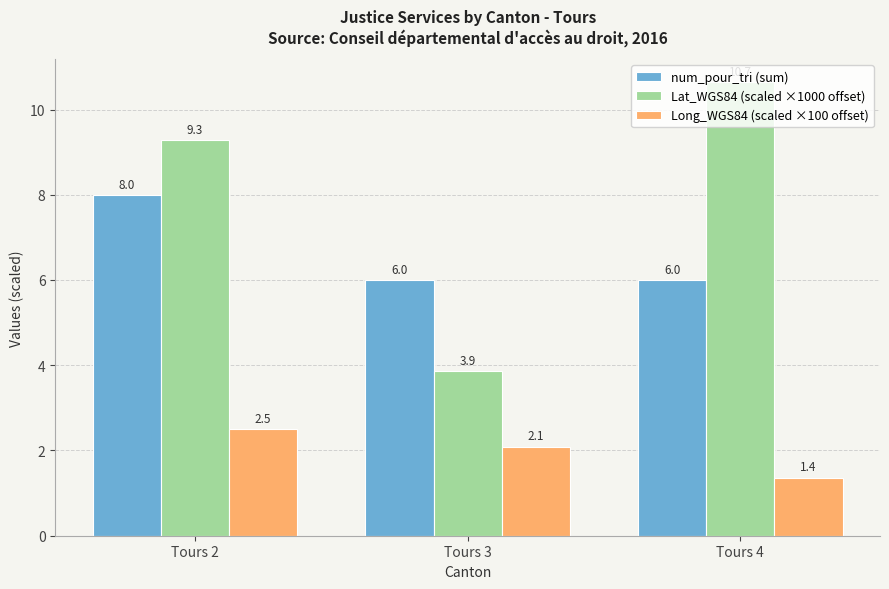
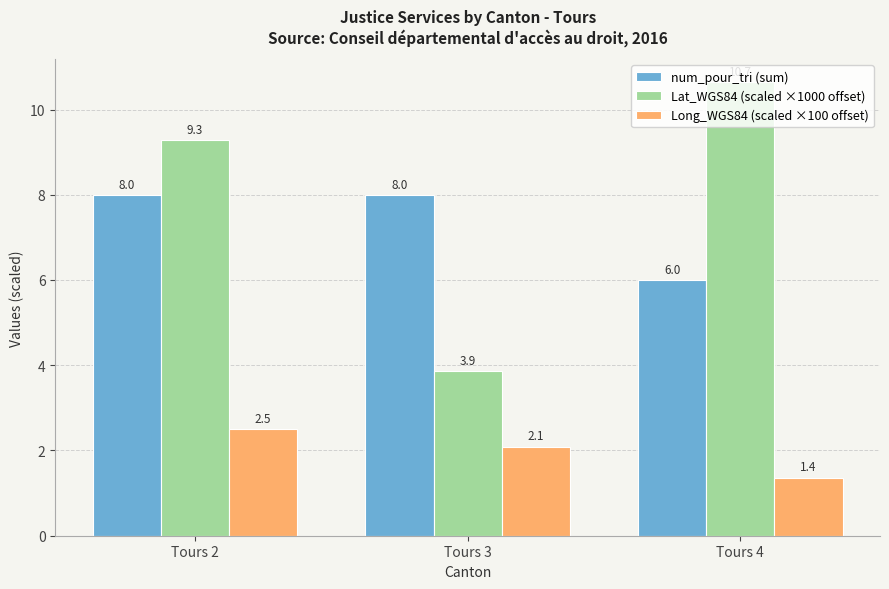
  {
    "num_pour_tri (sum)": {
      "Tours 2": 8.0,
-     "Tours 3": 6.0,
+     "Tours 3": 8.0,
      "Tours 4": 6.0
    },
    "Lat_WGS84 (scaled ×1000 offset)": {
      "Tours 2": 9.3,
      "Tours 3": 3.9
    },
    "Long_WGS84 (scaled ×100 offset)": {
      "Tours 2": 2.5,
      "Tours 3": 2.1,
      "Tours 4": 1.4
    }
  }
